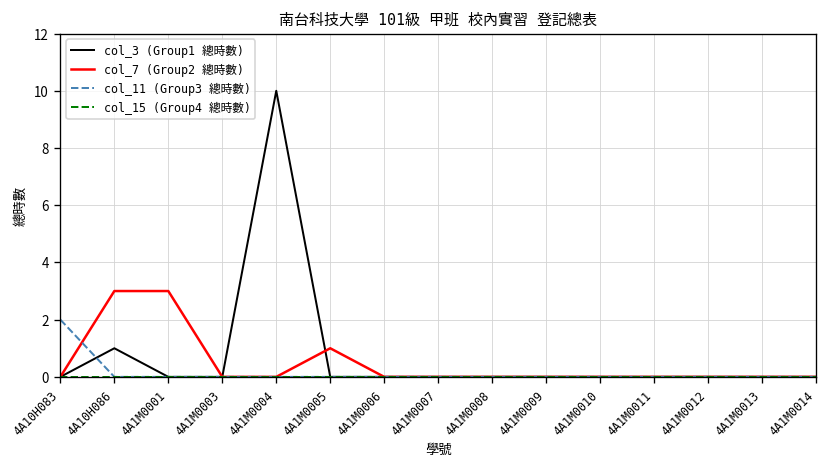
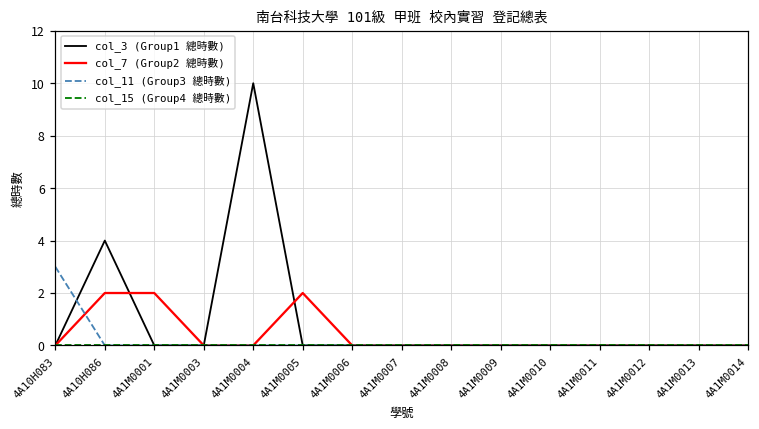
  {
    "col_3 (Group1 總時數)": {
-     "4A10H086": 1,
+     "4A10H086": 4,
      "4A1M0004": 10
    },
    "col_7 (Group2 總時數)": {
-     "4A10H086": 3,
-     "4A1M0001": 3,
-     "4A1M0005": 1
+     "4A10H086": 2,
+     "4A1M0001": 2,
+     "4A1M0005": 2
    },
    "col_11 (Group3 總時數)": {
-     "4A10H083": 2
+     "4A10H083": 3
    }
  }
